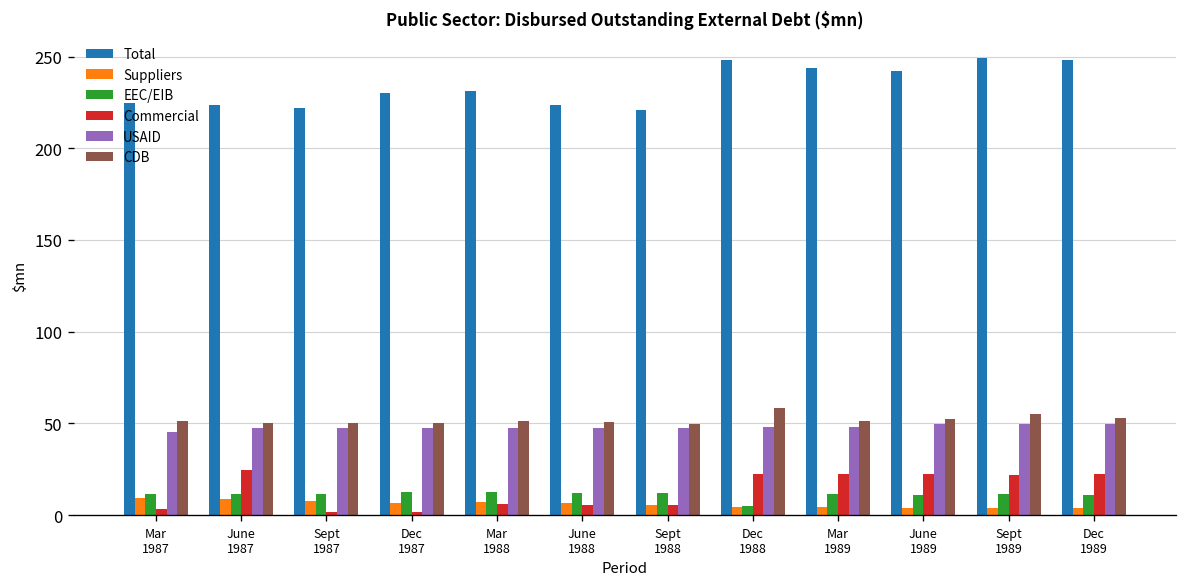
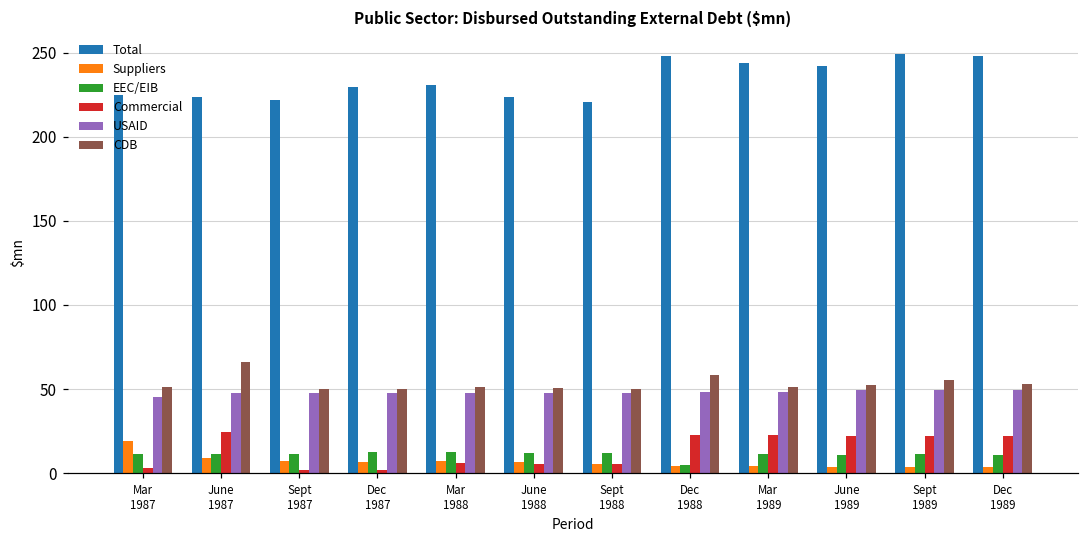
  {
    "Total": {
      "Mar 1987": 225,
      "June 1987": 224,
      "Sept 1987": 222,
      "Dec 1987": 230,
      "Mar 1988": 231,
      "June 1988": 224,
      "Sept 1988": 221,
      "Dec 1988": 248,
      "Mar 1989": 244,
      "June 1989": 242,
      "Sept 1989": 249,
      "Dec 1989": 248
    },
    "Suppliers": {
-     "Mar 1987": 10,
+     "Mar 1987": 19,
      "June 1987": 9,
      "Sept 1987": 8,
      "Dec 1987": 7,
      "Mar 1988": 7,
      "June 1988": 7,
      "Sept 1988": 5,
      "Dec 1988": 4,
      "Mar 1989": 4,
      "June 1989": 4,
      "Sept 1989": 4,
      "Dec 1989": 4
    },
    "EEC/EIB": {
      "Mar 1987": 12,
      "June 1987": 11,
      "Sept 1987": 11,
      "Dec 1987": 13,
      "Mar 1988": 13,
      "June 1988": 12,
      "Sept 1988": 12,
      "Dec 1988": 5,
      "Mar 1989": 12,
      "June 1989": 11,
      "Sept 1989": 11,
      "Dec 1989": 11
    },
    "Commercial": {
      "Mar 1987": 3,
      "June 1987": 25,
      "Sept 1987": 2,
      "Mar 1988": 6,
      "June 1988": 6,
      "Sept 1988": 6,
      "Dec 1988": 23,
      "Mar 1989": 23,
      "June 1989": 22,
      "Sept 1989": 22,
      "Dec 1989": 22
    },
    "USAID": {
      "Mar 1987": 46,
      "June 1987": 48,
      "Sept 1987": 48,
      "Dec 1987": 48,
      "Mar 1988": 48,
      "June 1988": 48,
      "Sept 1988": 48,
      "Dec 1988": 48,
      "Mar 1989": 48,
      "June 1989": 50,
      "Sept 1989": 50,
      "Dec 1989": 50
    },
    "CDB": {
      "Mar 1987": 51,
-     "June 1987": 50,
+     "June 1987": 66,
      "Sept 1987": 50,
      "Dec 1987": 50,
      "Mar 1988": 51,
      "June 1988": 51,
      "Sept 1988": 50,
      "Dec 1988": 59,
      "Mar 1989": 51,
      "June 1989": 53,
      "Sept 1989": 55,
      "Dec 1989": 53
    }
  }
